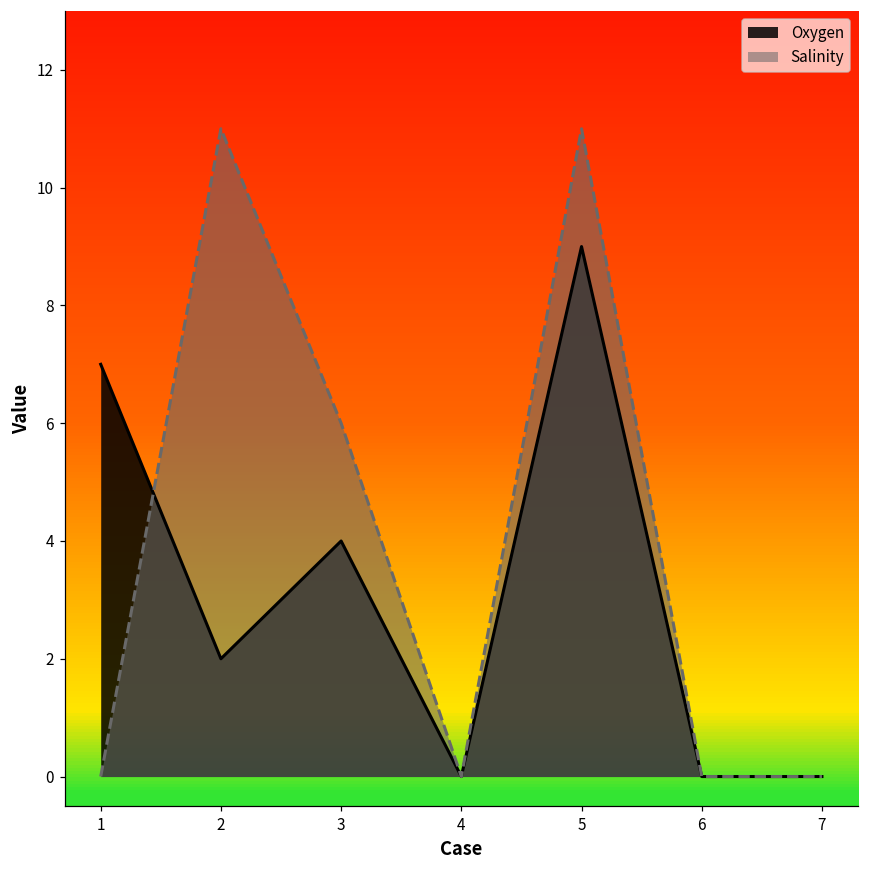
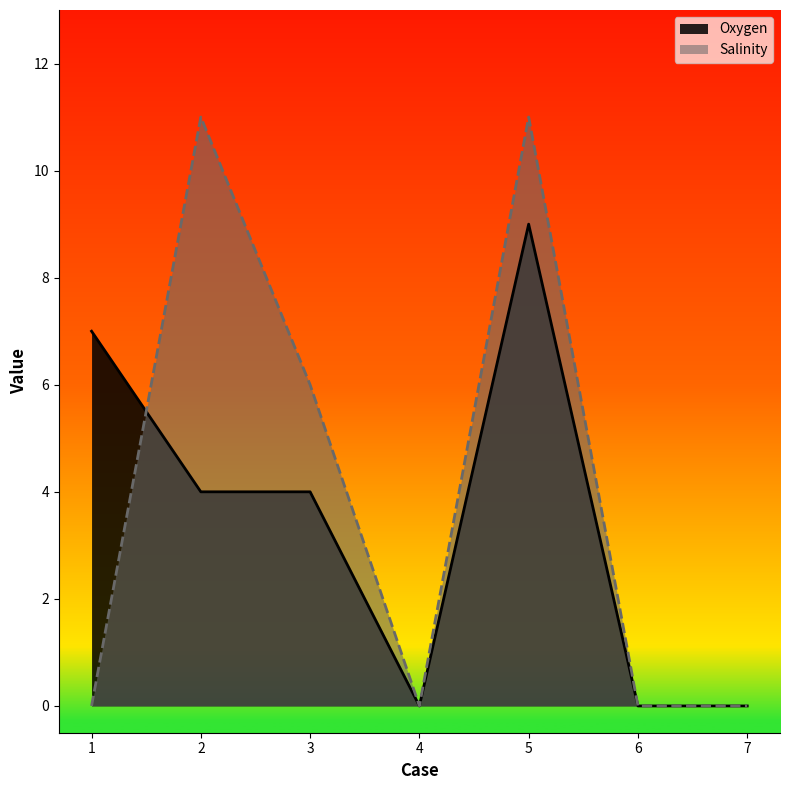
  {
    "Oxygen": {
      "1": 7,
-     "2": 2,
+     "2": 4,
      "3": 4,
      "5": 9
    },
    "Salinity": {
      "1": 0,
      "2": 11,
      "3": 6,
      "5": 11
    }
  }
